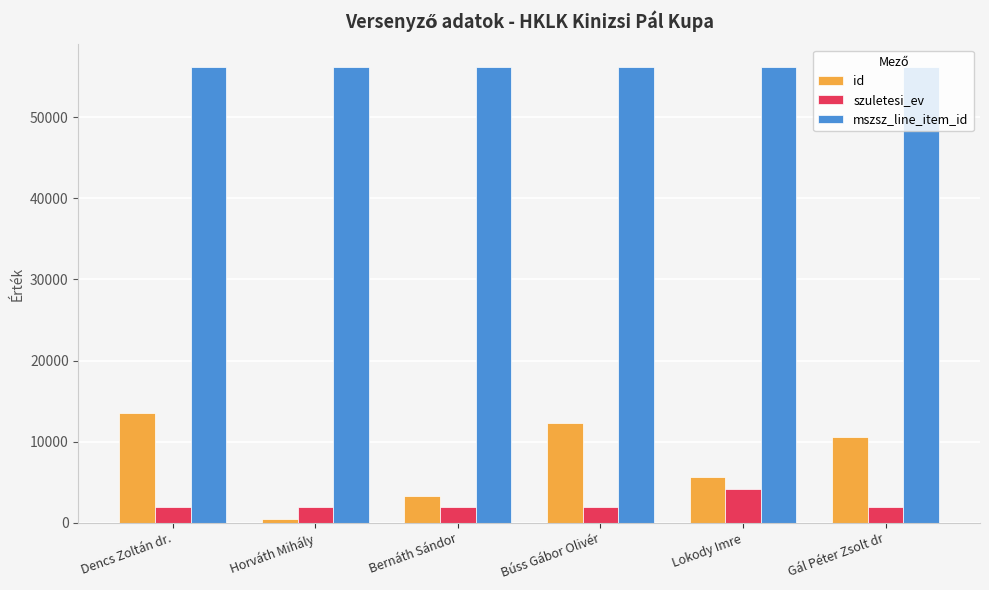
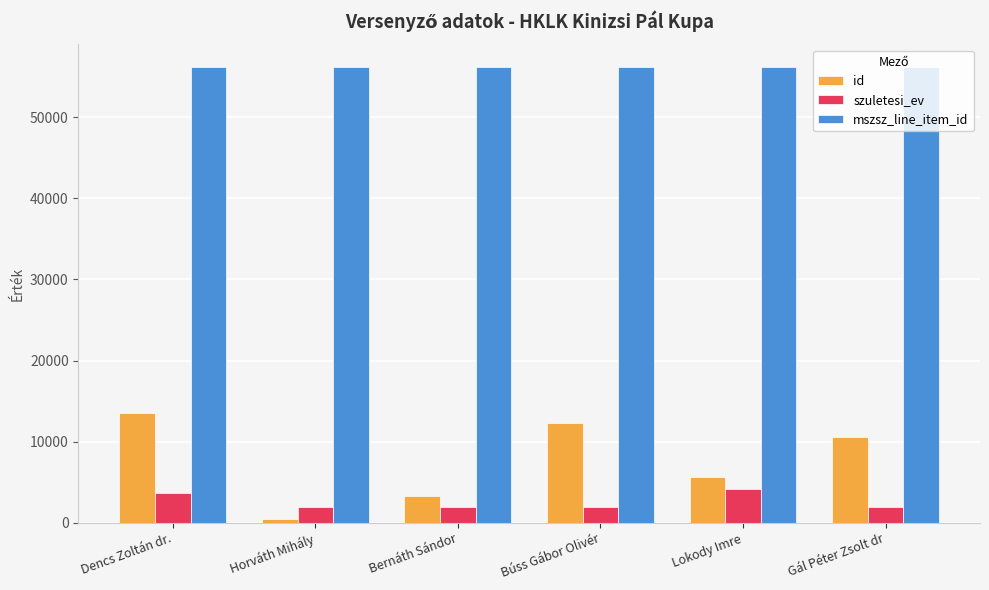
  {
    "id": {
      "Dencs Zoltán dr.": 14000,
      "Horváth Mihály": 1000,
      "Bernáth Sándor": 3000,
      "Búss Gábor Olivér": 12000,
      "Lokody Imre": 6000,
      "Gál Péter Zsolt dr": 11000
    },
    "szuletesi_ev": {
-     "Dencs Zoltán dr.": 2000,
+     "Dencs Zoltán dr.": 4000,
      "Horváth Mihály": 2000,
      "Bernáth Sándor": 2000,
      "Búss Gábor Olivér": 2000,
      "Lokody Imre": 4000,
      "Gál Péter Zsolt dr": 2000
    },
    "mszsz_line_item_id": {
      "Dencs Zoltán dr.": 56000,
      "Horváth Mihály": 56000,
      "Bernáth Sándor": 56000,
      "Búss Gábor Olivér": 56000,
      "Lokody Imre": 56000
    }
  }
